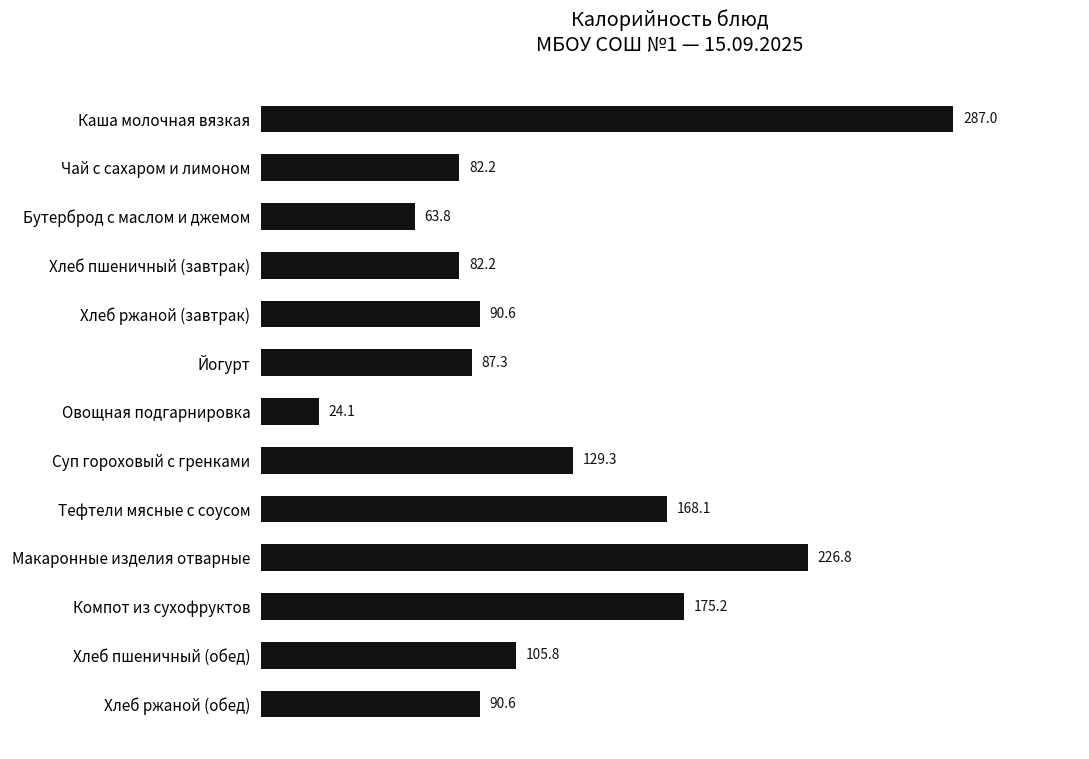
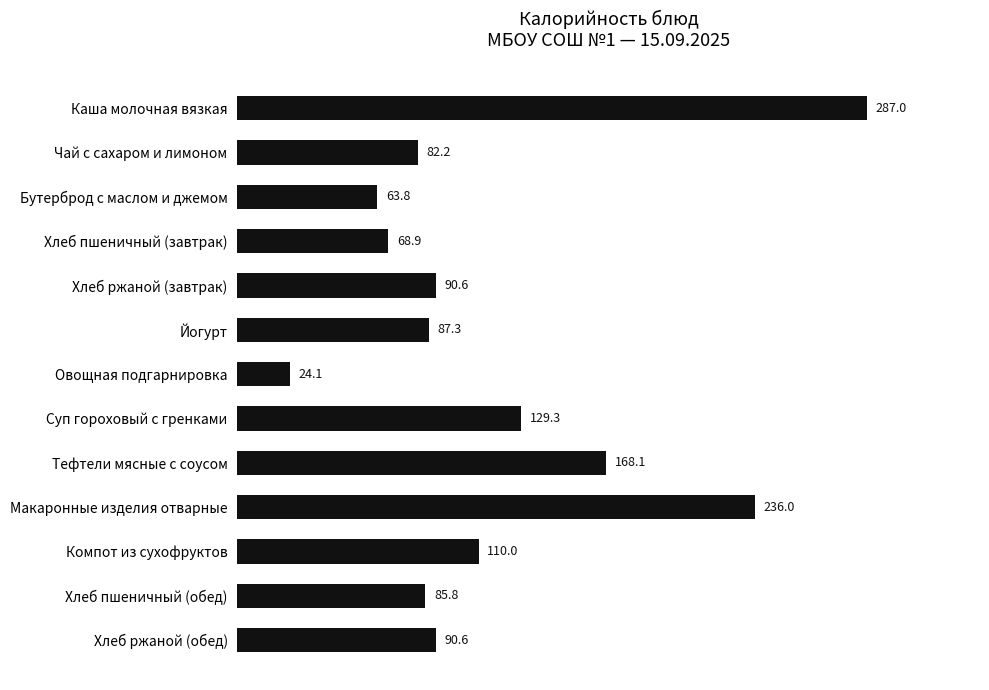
  {
    "Каша молочная вязкая": 287.0,
    "Чай с сахаром и лимоном": 82.2,
    "Бутерброд с маслом и джемом": 63.8,
-   "Хлеб пшеничный (завтрак)": 82.2,
+   "Хлеб пшеничный (завтрак)": 68.9,
    "Хлеб ржаной (завтрак)": 90.6,
    "Йогурт": 87.3,
    "Овощная подгарнировка": 24.1,
    "Суп гороховый с гренками": 129.3,
    "Тефтели мясные с соусом": 168.1,
-   "Макаронные изделия отварные": 226.8,
-   "Компот из сухофруктов": 175.2,
-   "Хлеб пшеничный (обед)": 105.8,
+   "Макаронные изделия отварные": 236.0,
+   "Компот из сухофруктов": 110.0,
+   "Хлеб пшеничный (обед)": 85.8,
    "Хлеб ржаной (обед)": 90.6
  }
